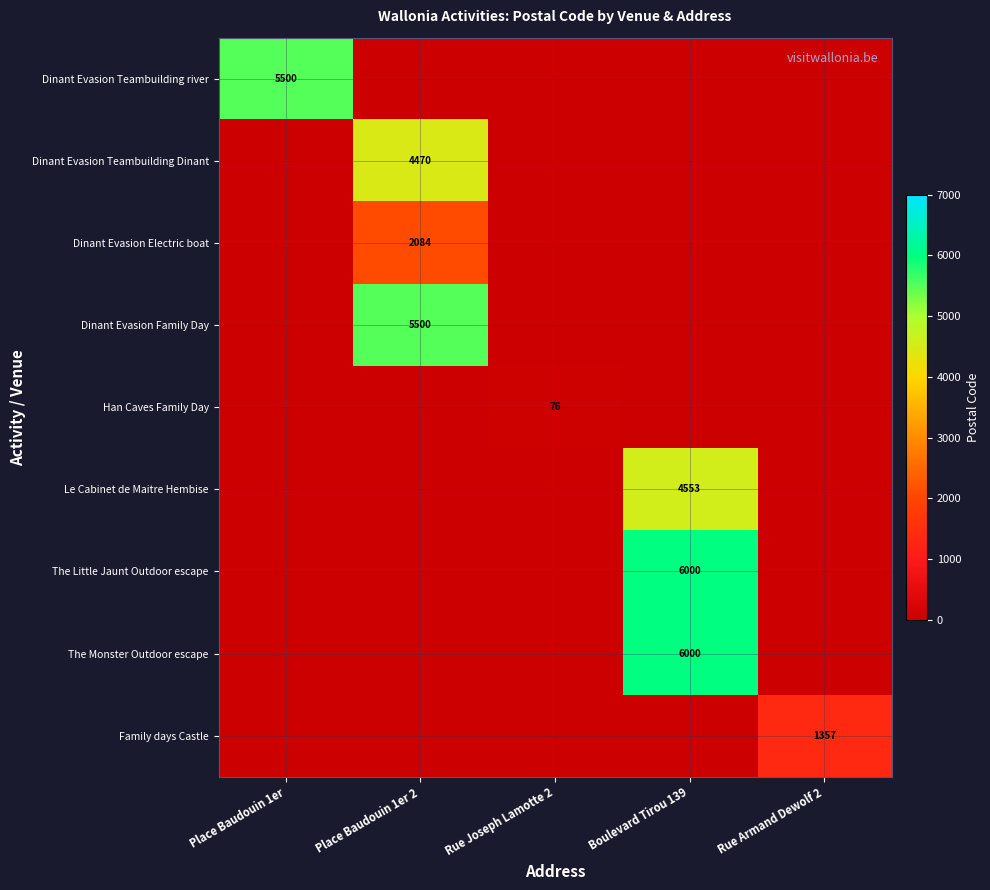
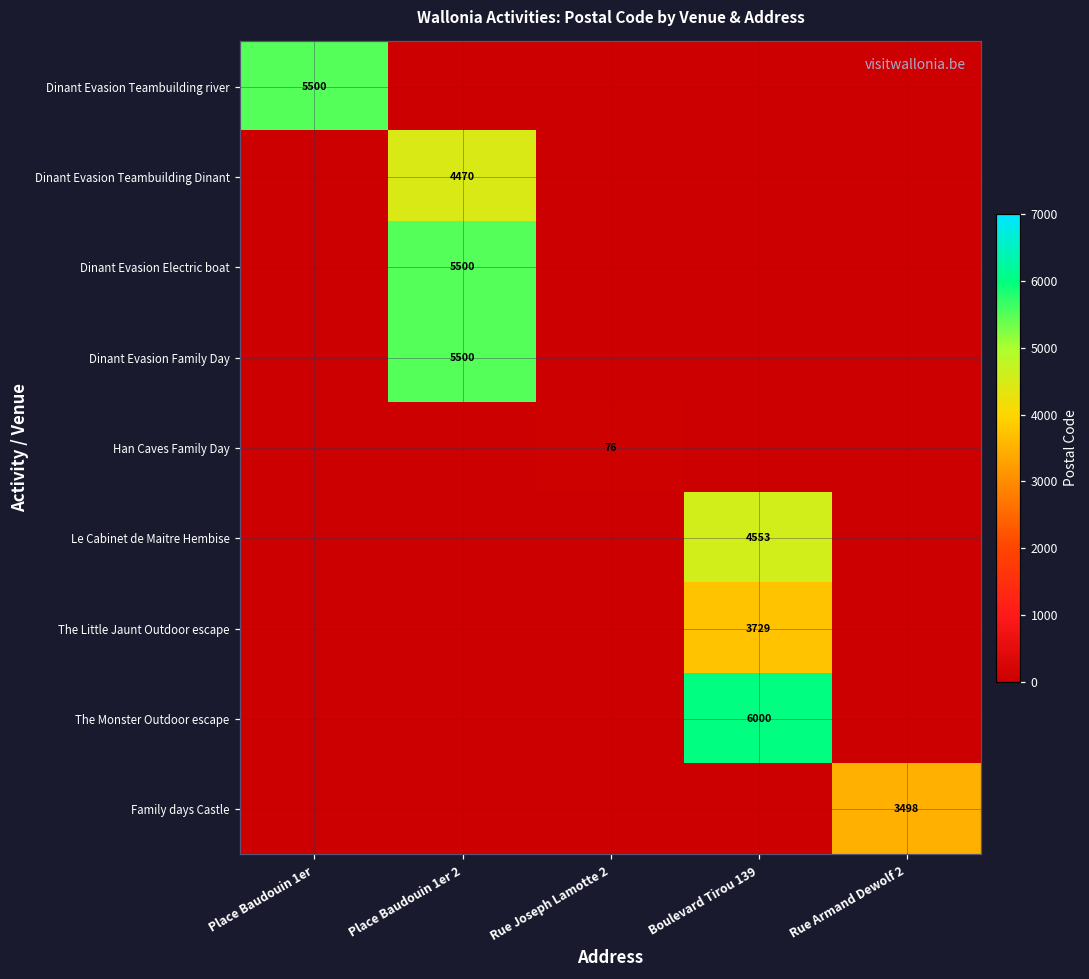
  {
    "Dinant Evasion Teambuilding river": {
      "Place Baudouin 1er": 5500
    },
    "Dinant Evasion Teambuilding Dinant": {
      "Place Baudouin 1er 2": 4470
    },
    "Dinant Evasion Electric boat": {
-     "Place Baudouin 1er 2": 2084
+     "Place Baudouin 1er 2": 5500
    },
    "Dinant Evasion Family Day": {
      "Place Baudouin 1er 2": 5500
    },
    "Han Caves Family Day": {
      "Rue Joseph Lamotte 2": 76
    },
    "Le Cabinet de Maitre Hembise": {
      "Boulevard Tirou 139": 4553
    },
    "The Little Jaunt Outdoor escape": {
-     "Boulevard Tirou 139": 6000
+     "Boulevard Tirou 139": 3729
    },
    "The Monster Outdoor escape": {
      "Boulevard Tirou 139": 6000
    },
    "Family days Castle": {
-     "Rue Armand Dewolf 2": 1357
+     "Rue Armand Dewolf 2": 3498
    }
  }
